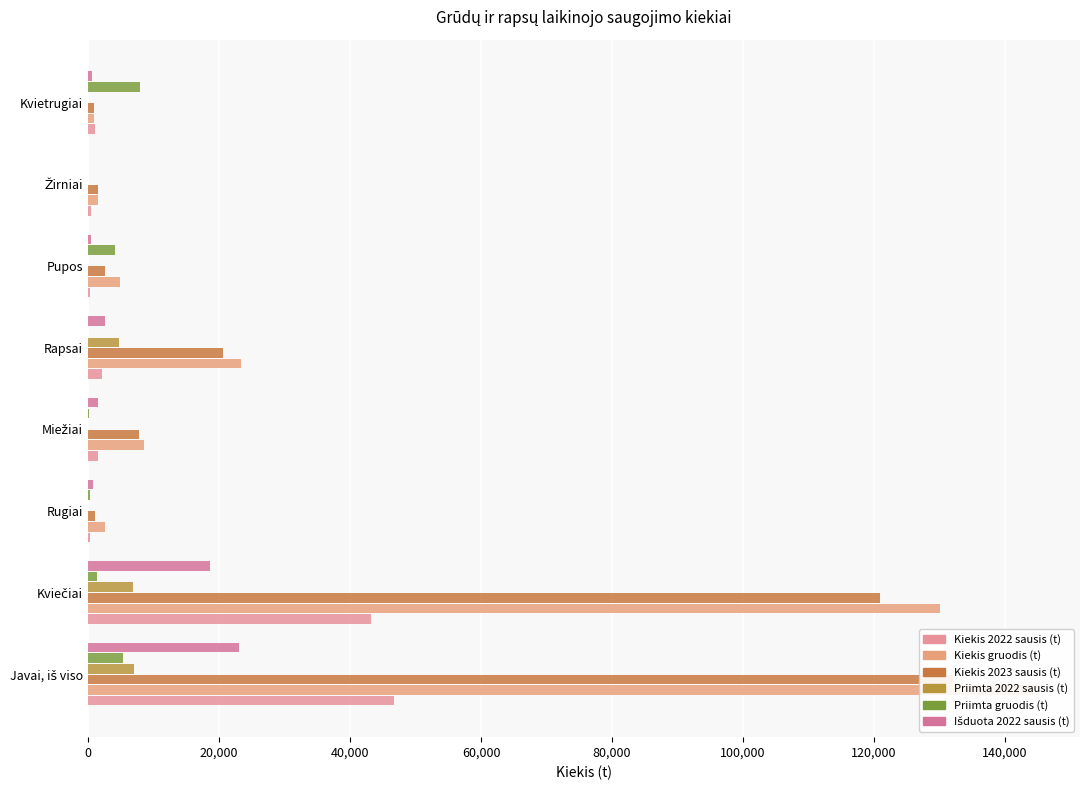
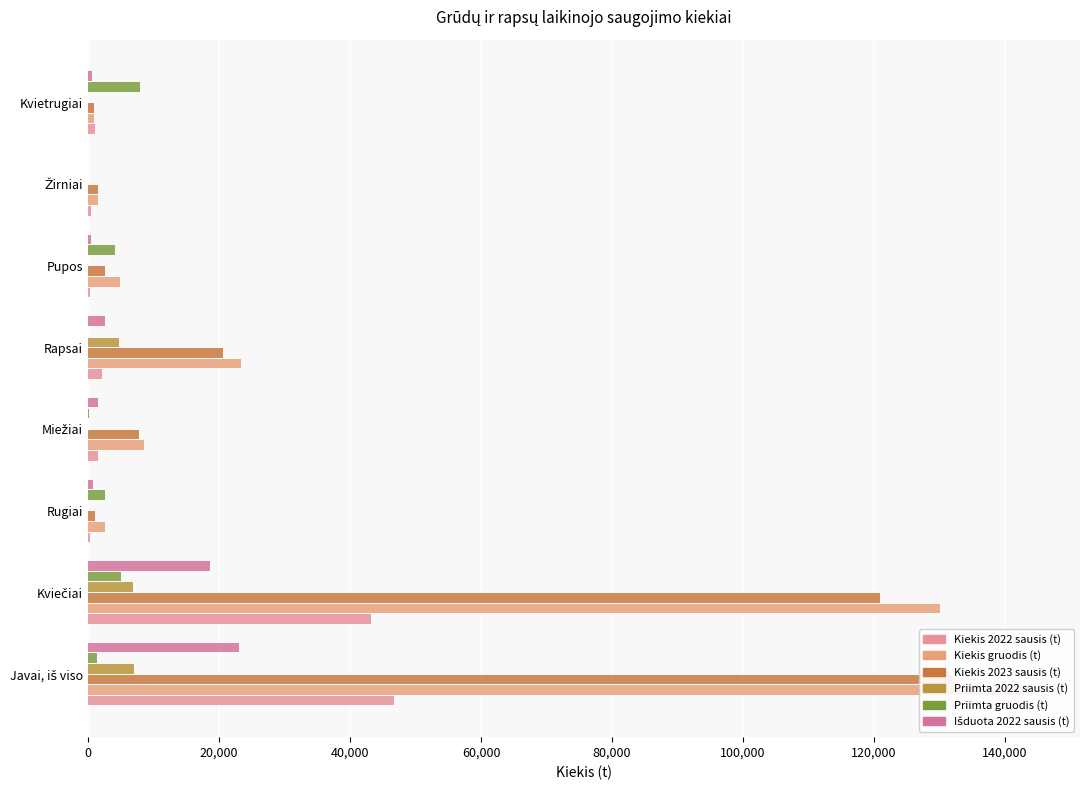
  {
    "Priimta gruodis (t)": {
      "Kvietrugiai": "8,000",
      "Žirniai": "0",
      "Pupos": "4,000",
-     "Rugiai": "0",
-     "Kviečiai": "1,000",
-     "Javai, iš viso": "5,000"
+     "Rugiai": "3,000",
+     "Kviečiai": "5,000",
+     "Javai, iš viso": "1,000"
    }
  }
